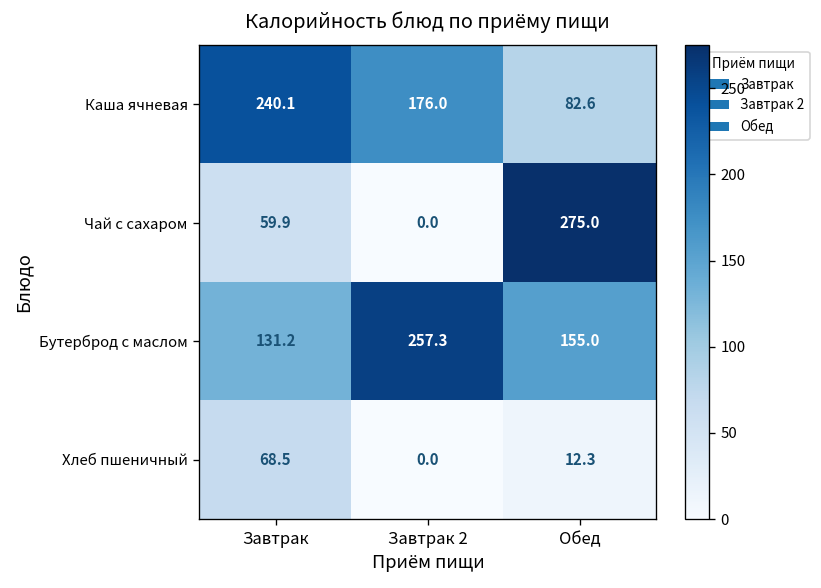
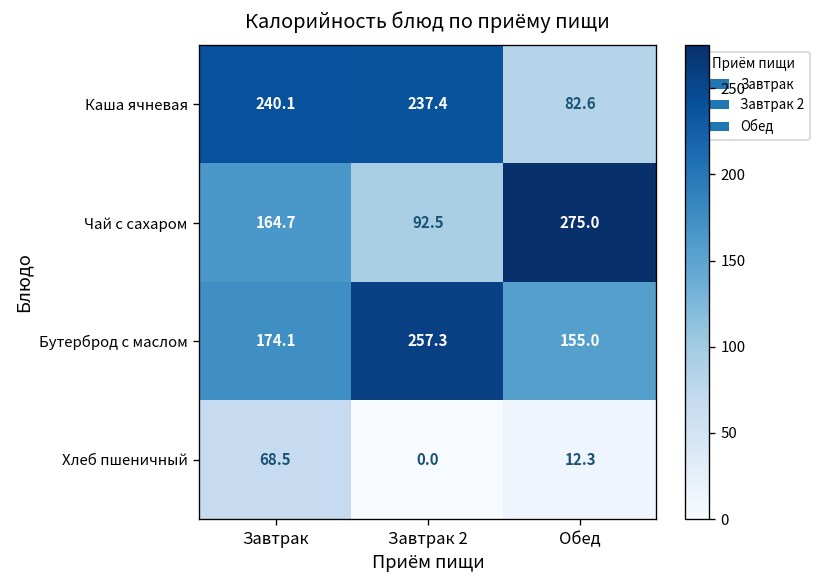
  {
    "Каша ячневая": {
      "Завтрак": 240.1,
-     "Завтрак 2": 176.0,
+     "Завтрак 2": 237.4,
      "Обед": 82.6
    },
    "Чай с сахаром": {
-     "Завтрак": 59.9,
-     "Завтрак 2": 0.0,
+     "Завтрак": 164.7,
+     "Завтрак 2": 92.5,
      "Обед": 275.0
    },
    "Бутерброд с маслом": {
-     "Завтрак": 131.2,
+     "Завтрак": 174.1,
      "Завтрак 2": 257.3,
      "Обед": 155.0
    },
    "Хлеб пшеничный": {
      "Завтрак": 68.5,
      "Завтрак 2": 0.0,
      "Обед": 12.3
    }
  }
